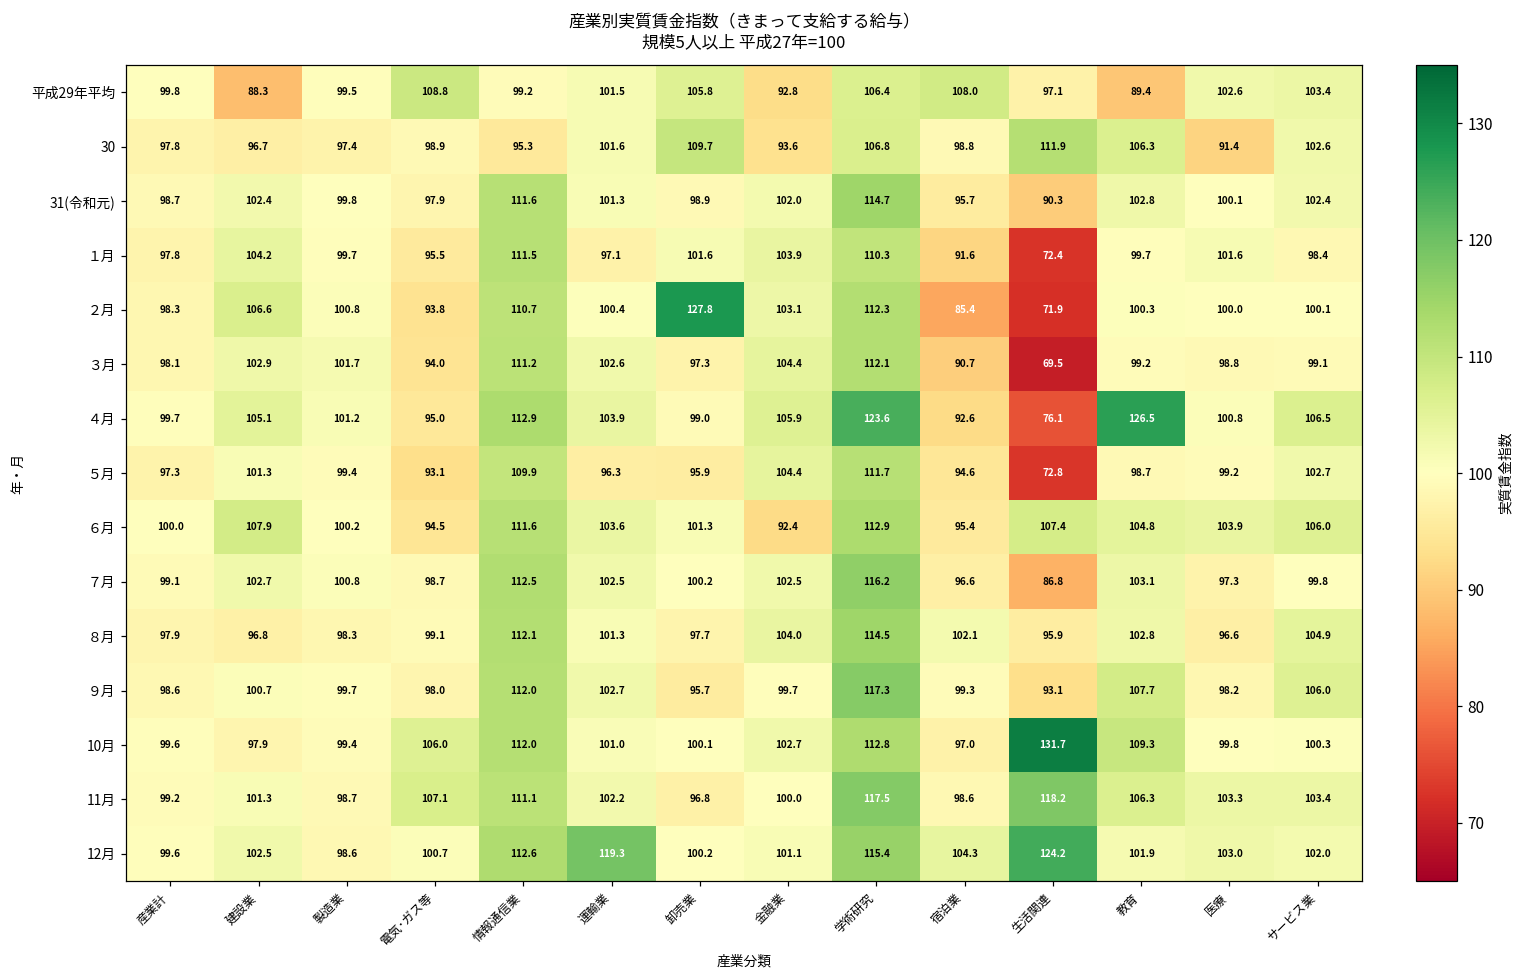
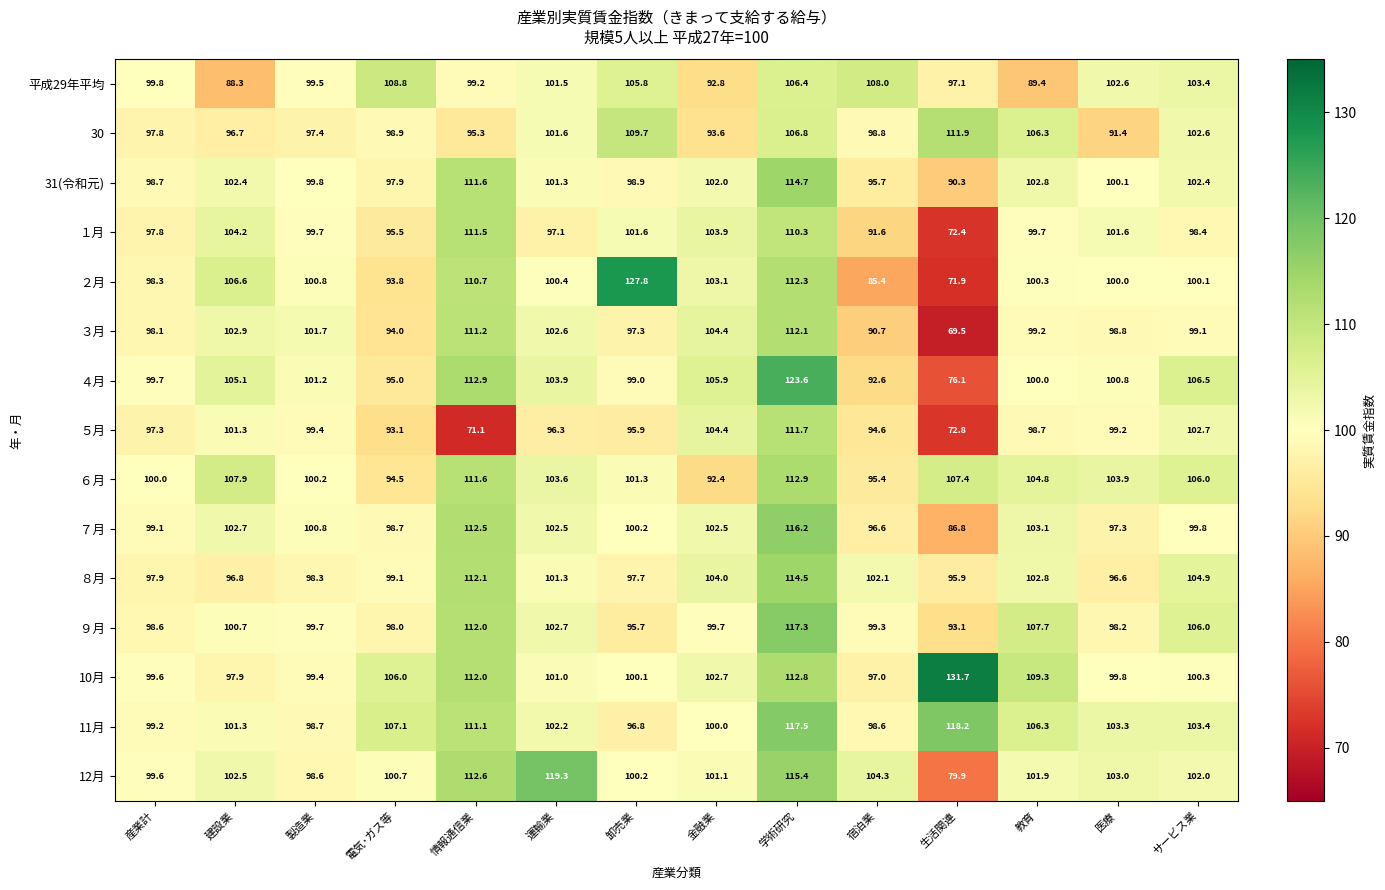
  {
    "４月": {
      "産業計": 99.7,
      "建設業": 105.1,
      "製造業": 101.2,
      "電気･ガス等": 95.0,
      "情報通信業": 112.9,
      "運輸業": 103.9,
      "卸売業": 99.0,
      "金融業": 105.9,
      "学術研究": 123.6,
      "宿泊業": 92.6,
      "生活関連": 76.1,
-     "教育": 126.5,
+     "教育": 100.0,
      "医療": 100.8,
      "サービス業": 106.5
    },
    "５月": {
      "産業計": 97.3,
      "建設業": 101.3,
      "製造業": 99.4,
      "電気･ガス等": 93.1,
-     "情報通信業": 109.9,
+     "情報通信業": 71.1,
      "運輸業": 96.3,
      "卸売業": 95.9,
      "金融業": 104.4,
      "学術研究": 111.7,
      "宿泊業": 94.6,
      "生活関連": 72.8,
      "教育": 98.7,
      "医療": 99.2,
      "サービス業": 102.7
    },
    "12月": {
      "産業計": 99.6,
      "建設業": 102.5,
      "製造業": 98.6,
      "電気･ガス等": 100.7,
      "情報通信業": 112.6,
      "運輸業": 119.3,
      "卸売業": 100.2,
      "金融業": 101.1,
      "学術研究": 115.4,
      "宿泊業": 104.3,
-     "生活関連": 124.2,
+     "生活関連": 79.9,
      "教育": 101.9,
      "医療": 103.0,
      "サービス業": 102.0
    }
  }
